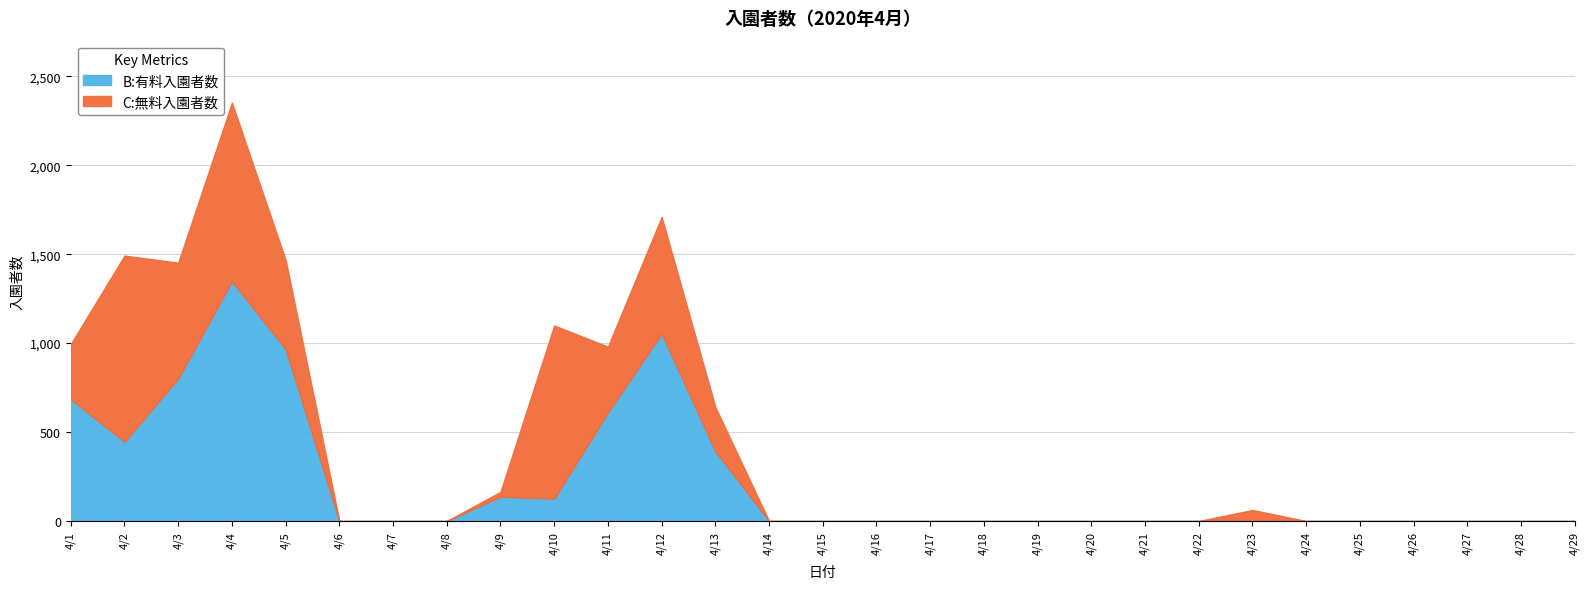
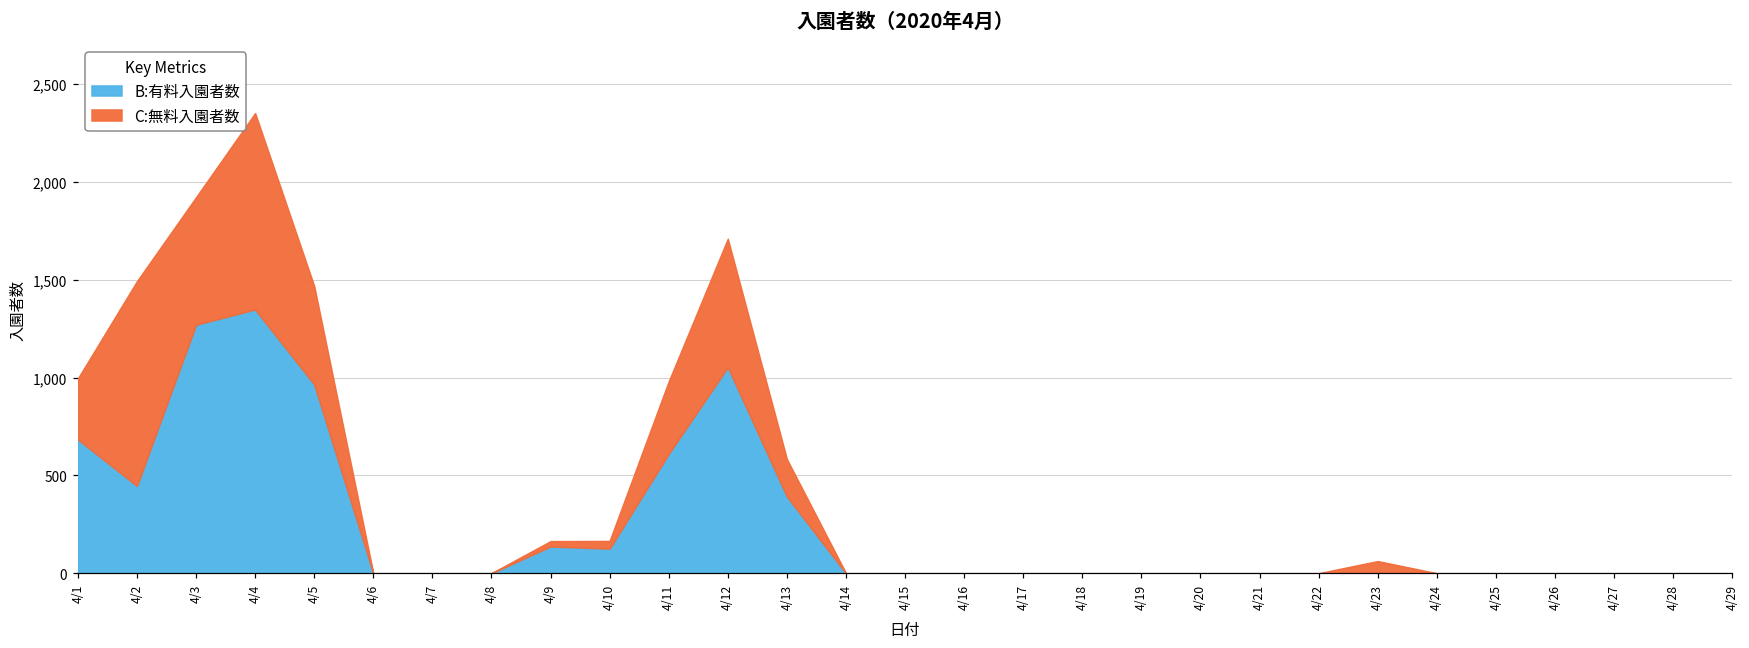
  {
    "B:有料入園者数": {
      "4/1": "680",
      "4/2": "450",
-     "4/3": "800",
+     "4/3": "1,270",
      "4/4": "1,350",
      "4/5": "970",
      "4/9": "140",
      "4/10": "130",
      "4/11": "610",
      "4/12": "1,050",
      "4/13": "390",
      "4/23": "0"
    },
    "C:無料入園者数": {
      "4/1": "310",
      "4/2": "1,050",
      "4/3": "650",
      "4/4": "1,000",
      "4/5": "500",
      "4/9": "30",
-     "4/10": "970",
+     "4/10": "40",
      "4/11": "370",
      "4/12": "660",
-     "4/13": "250",
+     "4/13": "190",
      "4/23": "60"
    }
  }
